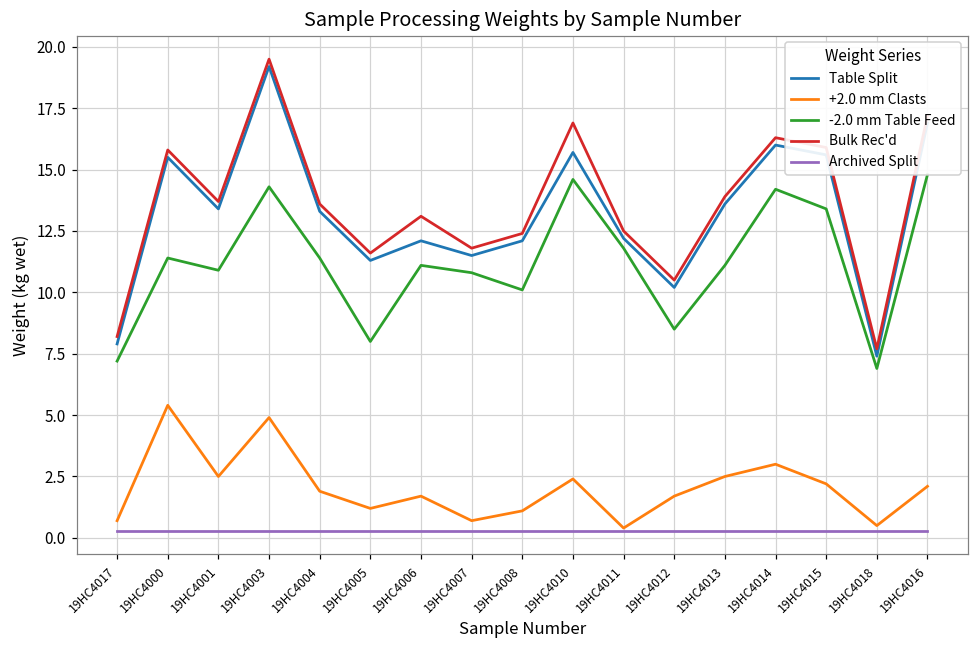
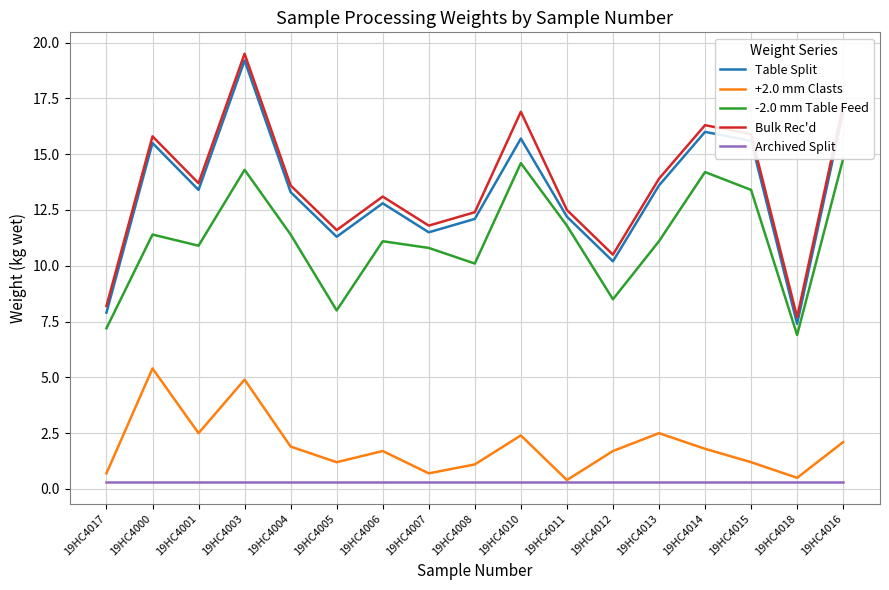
  {
    "Table Split": {
      "19HC4017": 7.9,
      "19HC4000": 15.5,
      "19HC4001": 13.4,
      "19HC4003": 19.2,
      "19HC4004": 13.3,
      "19HC4005": 11.3,
-     "19HC4006": 12.1,
+     "19HC4006": 12.8,
      "19HC4007": 11.5,
      "19HC4008": 12.1,
      "19HC4010": 15.7,
      "19HC4011": 12.2,
      "19HC4012": 10.2,
      "19HC4013": 13.6,
      "19HC4014": 16.0,
      "19HC4018": 7.4
    },
    "+2.0 mm Clasts": {
      "19HC4017": 0.7,
      "19HC4000": 5.4,
      "19HC4001": 2.5,
      "19HC4003": 4.9,
      "19HC4004": 1.9,
      "19HC4005": 1.2,
      "19HC4006": 1.7,
      "19HC4007": 0.7,
      "19HC4008": 1.1,
      "19HC4010": 2.4,
      "19HC4012": 1.7,
      "19HC4013": 2.5,
-     "19HC4014": 3.0,
-     "19HC4015": 2.2,
+     "19HC4014": 1.8,
+     "19HC4015": 1.2,
      "19HC4018": 0.5,
      "19HC4016": 2.1
    },
    "-2.0 mm Table Feed": {
      "19HC4017": 7.2,
      "19HC4000": 11.4,
      "19HC4001": 10.9,
      "19HC4003": 14.3,
      "19HC4004": 11.4,
      "19HC4005": 8.0,
      "19HC4006": 11.1,
      "19HC4007": 10.8,
      "19HC4008": 10.1,
      "19HC4010": 14.6,
      "19HC4011": 11.8,
      "19HC4012": 8.5,
      "19HC4013": 11.1,
      "19HC4014": 14.2,
      "19HC4015": 13.4,
      "19HC4018": 6.9
    },
    "Bulk Rec'd": {
      "19HC4017": 8.2,
      "19HC4000": 15.8,
      "19HC4001": 13.7,
      "19HC4003": 19.5,
      "19HC4004": 13.6,
      "19HC4005": 11.6,
      "19HC4006": 13.1,
      "19HC4007": 11.8,
      "19HC4008": 12.4,
      "19HC4010": 16.9,
      "19HC4011": 12.5,
      "19HC4012": 10.5,
      "19HC4013": 13.9,
      "19HC4014": 16.3,
      "19HC4018": 7.7
    },
    "Archived Split": {
      "19HC4017": 0.3,
      "19HC4000": 0.3,
      "19HC4001": 0.3,
      "19HC4003": 0.3,
      "19HC4004": 0.3,
      "19HC4005": 0.3,
      "19HC4006": 0.3,
      "19HC4007": 0.3,
      "19HC4008": 0.3,
      "19HC4010": 0.3,
      "19HC4012": 0.3,
      "19HC4013": 0.3,
      "19HC4014": 0.3,
      "19HC4015": 0.3,
      "19HC4018": 0.3,
      "19HC4016": 0.3
    }
  }
